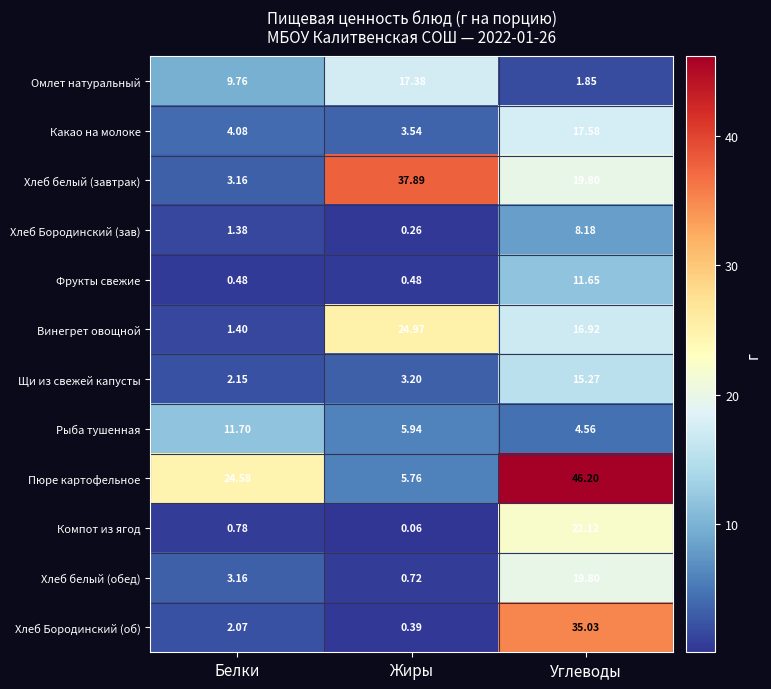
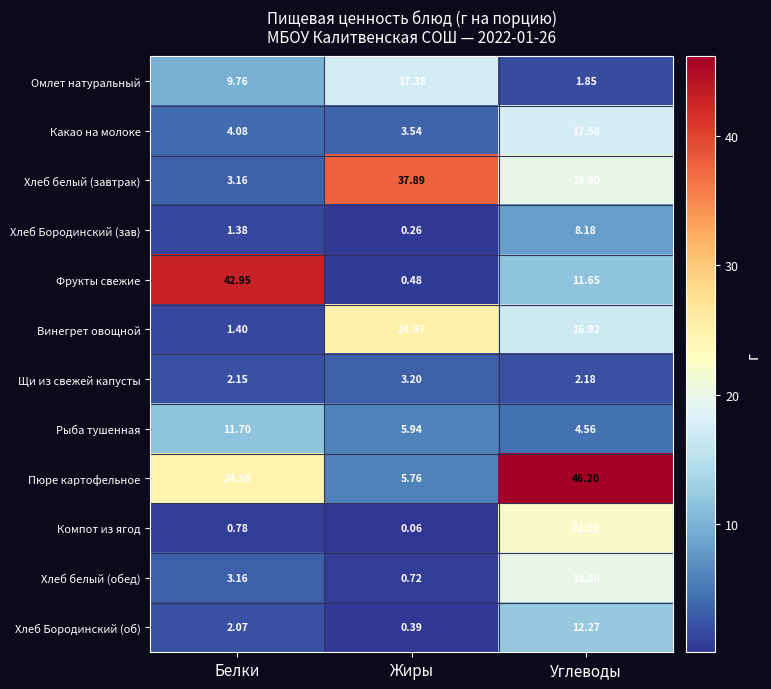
  {
    "Омлет натуральный": {
      "Белки": 9.76,
      "Углеводы": 1.85
    },
    "Какао на молоке": {
      "Белки": 4.08,
      "Жиры": 3.54
    },
    "Хлеб белый (завтрак)": {
      "Белки": 3.16,
      "Жиры": 37.89
    },
    "Хлеб Бородинский (зав)": {
      "Белки": 1.38,
      "Жиры": 0.26,
      "Углеводы": 8.18
    },
    "Фрукты свежие": {
-     "Белки": 0.48,
+     "Белки": 42.95,
      "Жиры": 0.48,
      "Углеводы": 11.65
    },
    "Винегрет овощной": {
      "Белки": 1.40,
      "Жиры": 24.97,
      "Углеводы": 16.92
    },
    "Щи из свежей капусты": {
      "Белки": 2.15,
      "Жиры": 3.20,
-     "Углеводы": 15.27
+     "Углеводы": 2.18
    },
    "Рыба тушенная": {
      "Белки": 11.70,
      "Жиры": 5.94,
      "Углеводы": 4.56
    },
    "Пюре картофельное": {
      "Белки": 24.58,
      "Жиры": 5.76,
      "Углеводы": 46.20
    },
    "Компот из ягод": {
      "Белки": 0.78,
      "Жиры": 0.06,
      "Углеводы": 22.12
    },
    "Хлеб белый (обед)": {
      "Белки": 3.16,
      "Жиры": 0.72
    },
    "Хлеб Бородинский (об)": {
      "Белки": 2.07,
      "Жиры": 0.39,
-     "Углеводы": 35.03
+     "Углеводы": 12.27
    }
  }
